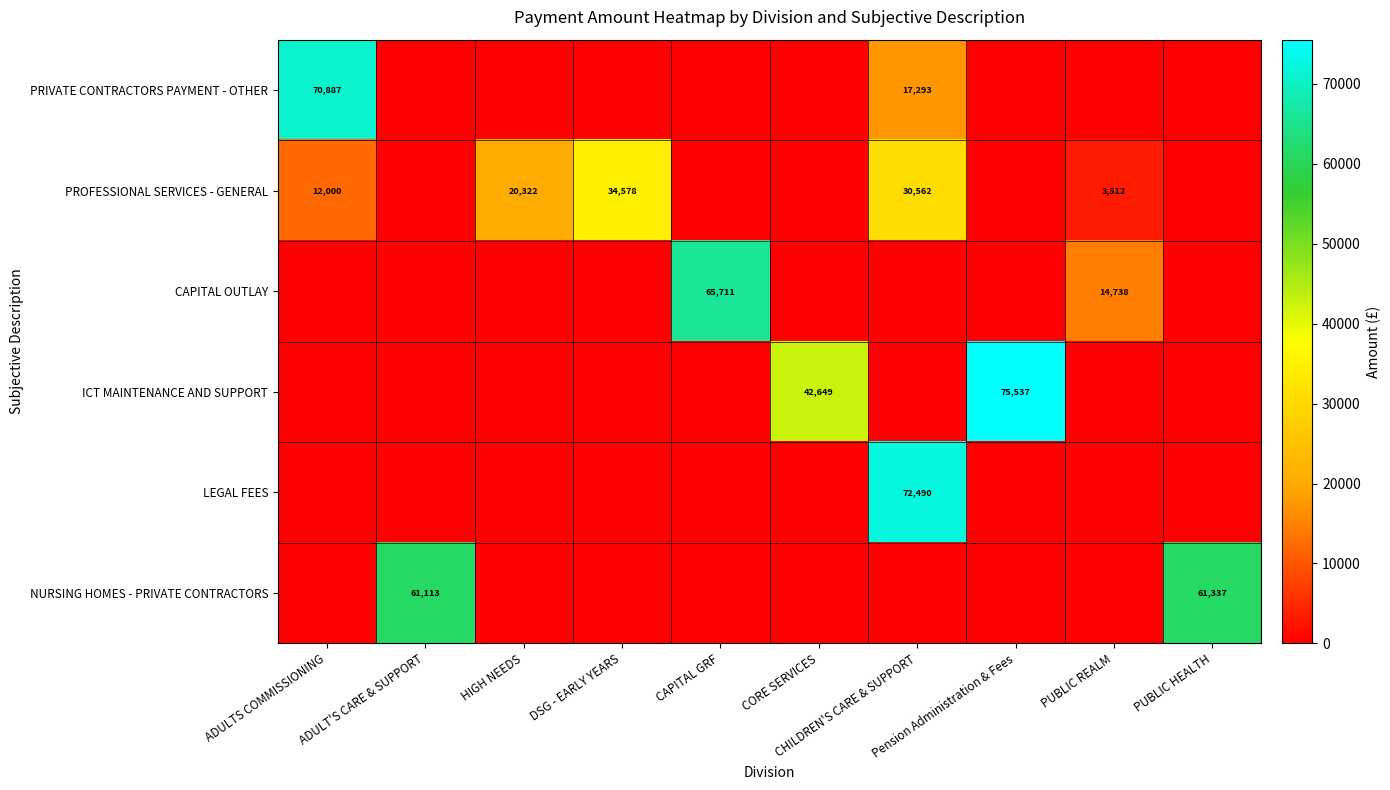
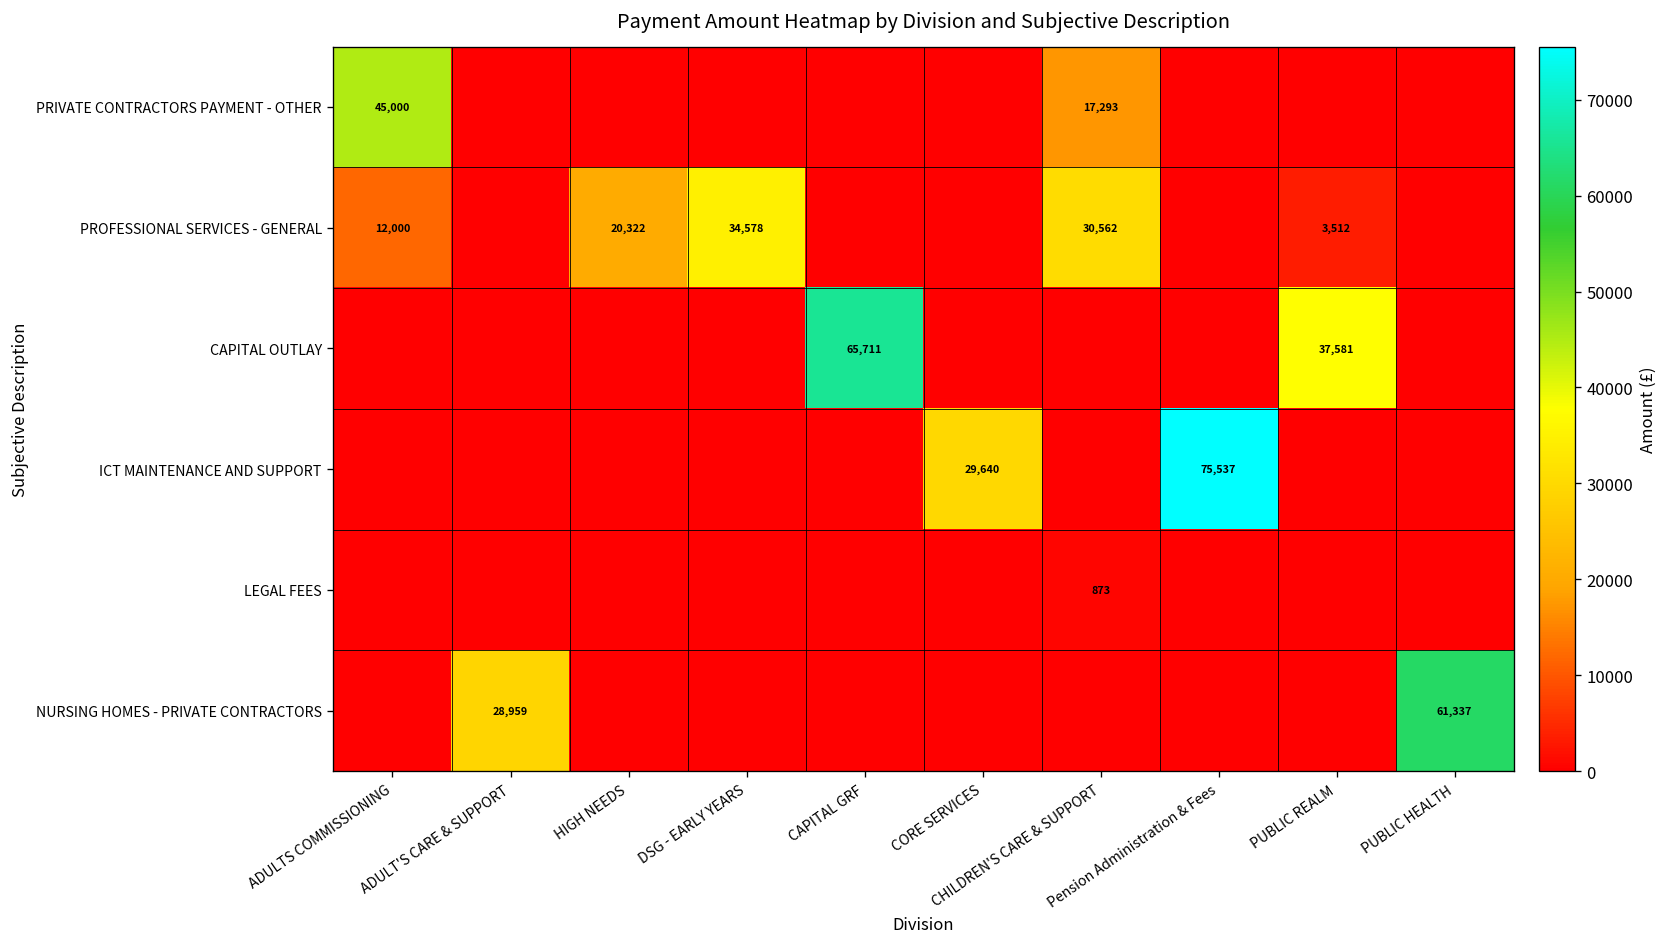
  {
    "PRIVATE CONTRACTORS PAYMENT - OTHER": {
-     "ADULTS COMMISSIONING": "70,887",
+     "ADULTS COMMISSIONING": "45,000",
      "CHILDREN'S CARE & SUPPORT": "17,293"
    },
    "PROFESSIONAL SERVICES - GENERAL": {
      "ADULTS COMMISSIONING": "12,000",
      "HIGH NEEDS": "20,322",
      "DSG - EARLY YEARS": "34,578",
      "CHILDREN'S CARE & SUPPORT": "30,562",
      "PUBLIC REALM": "3,512"
    },
    "CAPITAL OUTLAY": {
      "CAPITAL GRF": "65,711",
-     "PUBLIC REALM": "14,738"
+     "PUBLIC REALM": "37,581"
    },
    "ICT MAINTENANCE AND SUPPORT": {
-     "CORE SERVICES": "42,649",
+     "CORE SERVICES": "29,640",
      "Pension Administration & Fees": "75,537"
    },
    "LEGAL FEES": {
-     "CHILDREN'S CARE & SUPPORT": "72,490"
+     "CHILDREN'S CARE & SUPPORT": "873"
    },
    "NURSING HOMES - PRIVATE CONTRACTORS": {
-     "ADULT'S CARE & SUPPORT": "61,113",
+     "ADULT'S CARE & SUPPORT": "28,959",
      "PUBLIC HEALTH": "61,337"
    }
  }
